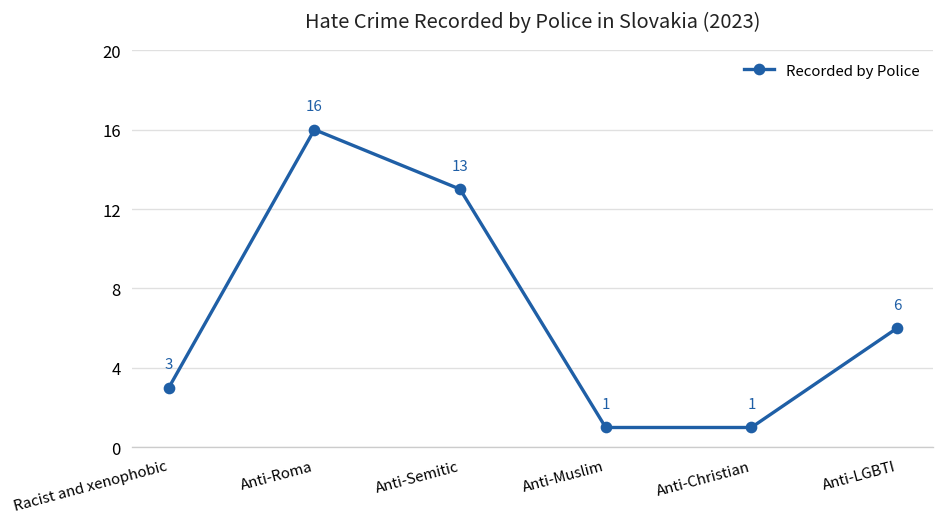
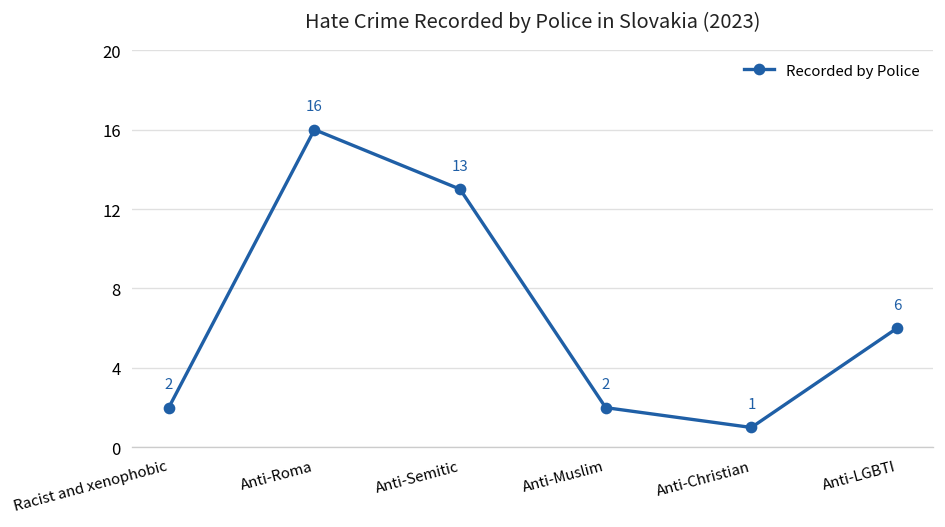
  {
-   "Racist and xenophobic": 3,
+   "Racist and xenophobic": 2,
    "Anti-Roma": 16,
    "Anti-Semitic": 13,
-   "Anti-Muslim": 1,
+   "Anti-Muslim": 2,
    "Anti-Christian": 1,
    "Anti-LGBTI": 6
  }
